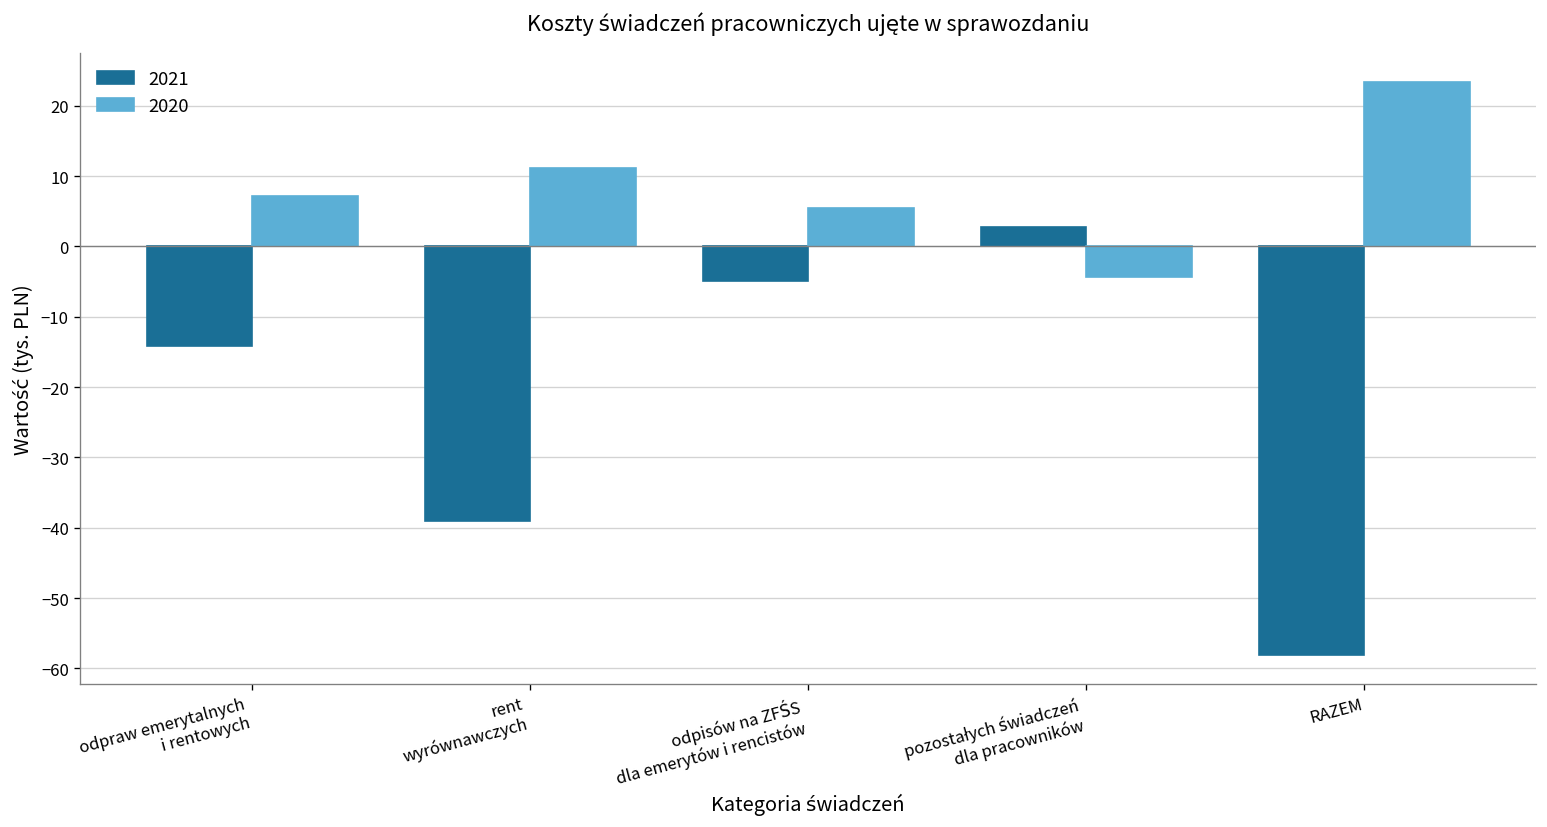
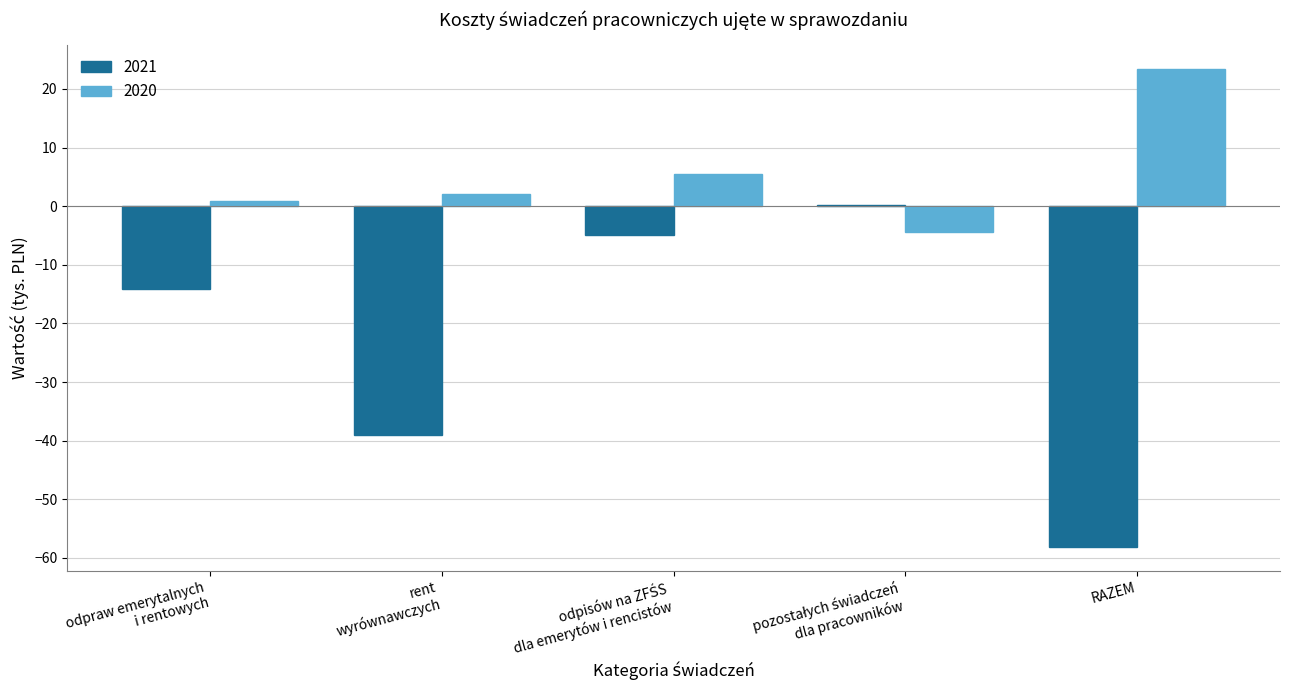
  {
    "2021": {
      "odpraw emerytalnych i rentowych": -14,
      "rent wyrównawczych": -39,
      "odpisów na ZFŚS dla emerytów i rencistów": -5,
-     "pozostałych świadczeń dla pracowników": 3,
+     "pozostałych świadczeń dla pracowników": 0,
      "RAZEM": -58
    },
    "2020": {
-     "odpraw emerytalnych i rentowych": 7,
-     "rent wyrównawczych": 11,
+     "odpraw emerytalnych i rentowych": 1,
+     "rent wyrównawczych": 2,
      "odpisów na ZFŚS dla emerytów i rencistów": 5,
      "pozostałych świadczeń dla pracowników": -4,
      "RAZEM": 23
    }
  }
